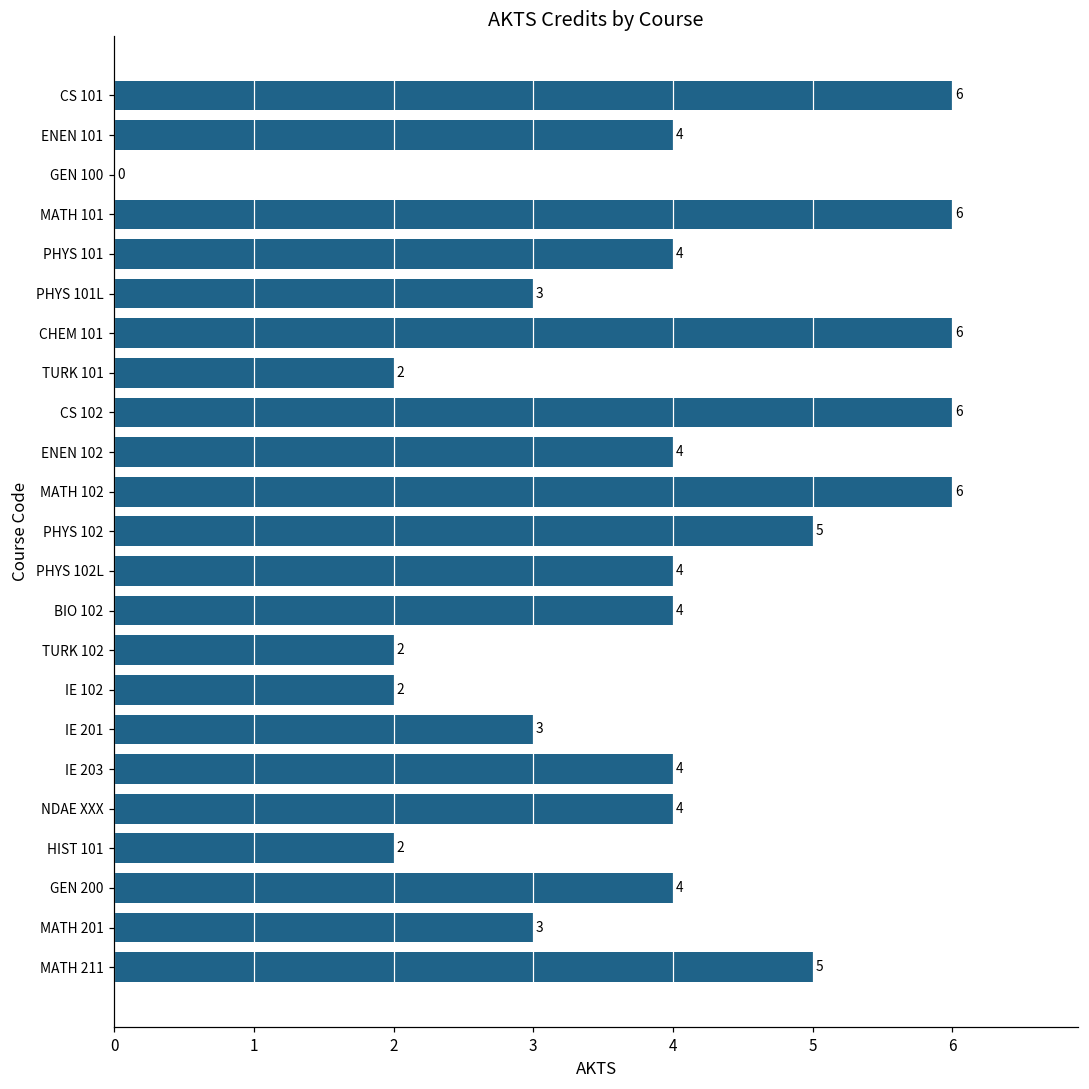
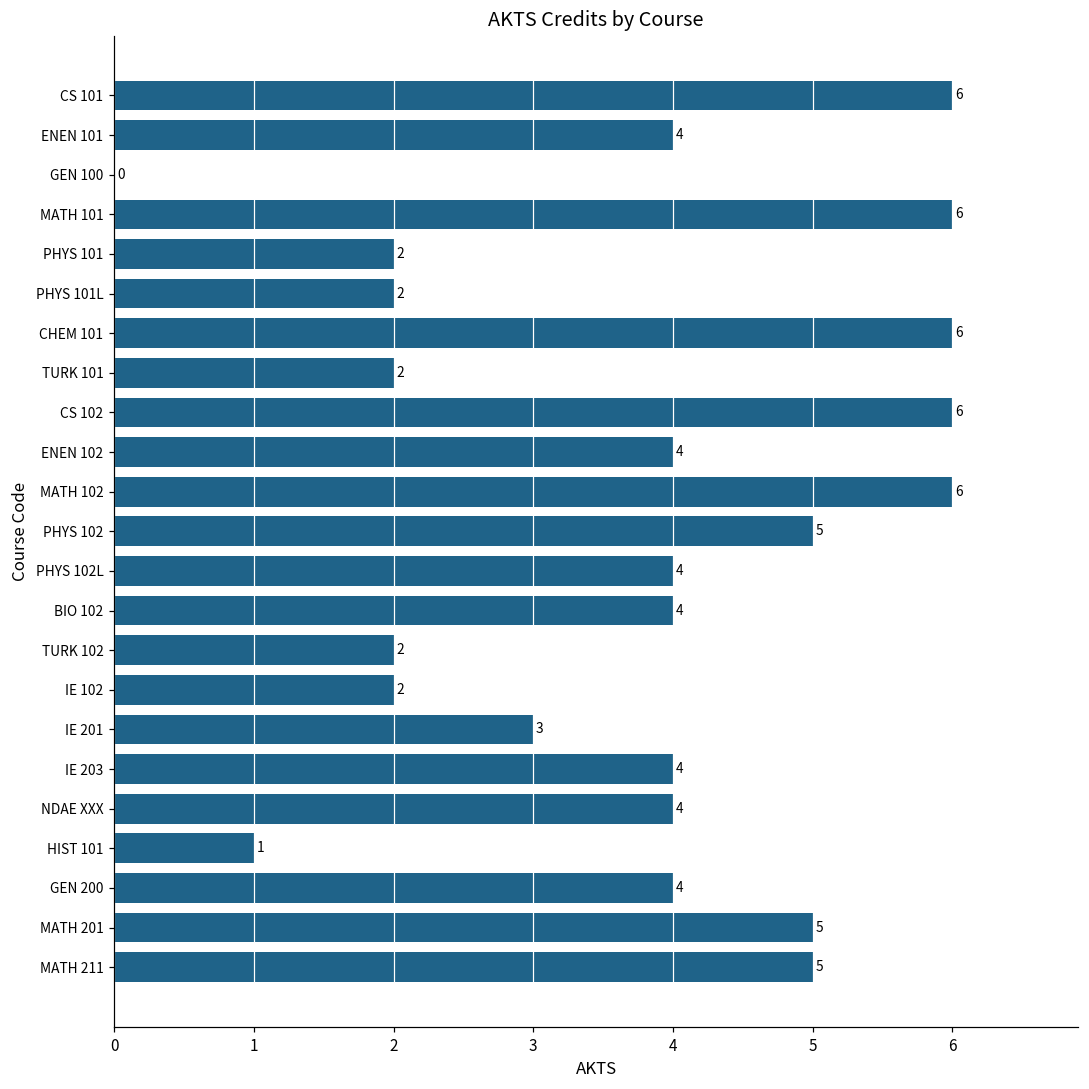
  {
    "CS 101": 6,
    "ENEN 101": 4,
    "GEN 100": 0,
    "MATH 101": 6,
-   "PHYS 101": 4,
-   "PHYS 101L": 3,
+   "PHYS 101": 2,
+   "PHYS 101L": 2,
    "CHEM 101": 6,
    "TURK 101": 2,
    "CS 102": 6,
    "ENEN 102": 4,
    "MATH 102": 6,
    "PHYS 102": 5,
    "PHYS 102L": 4,
    "BIO 102": 4,
    "TURK 102": 2,
    "IE 102": 2,
    "IE 201": 3,
    "IE 203": 4,
    "NDAE XXX": 4,
-   "HIST 101": 2,
+   "HIST 101": 1,
    "GEN 200": 4,
-   "MATH 201": 3,
+   "MATH 201": 5,
    "MATH 211": 5
  }
